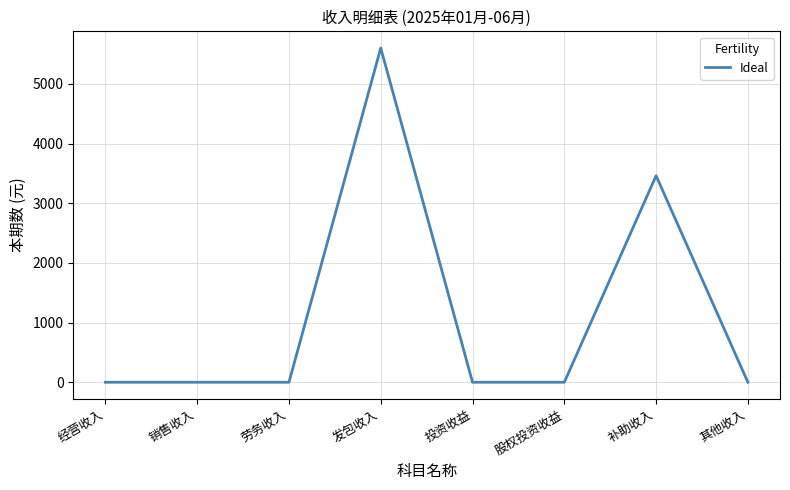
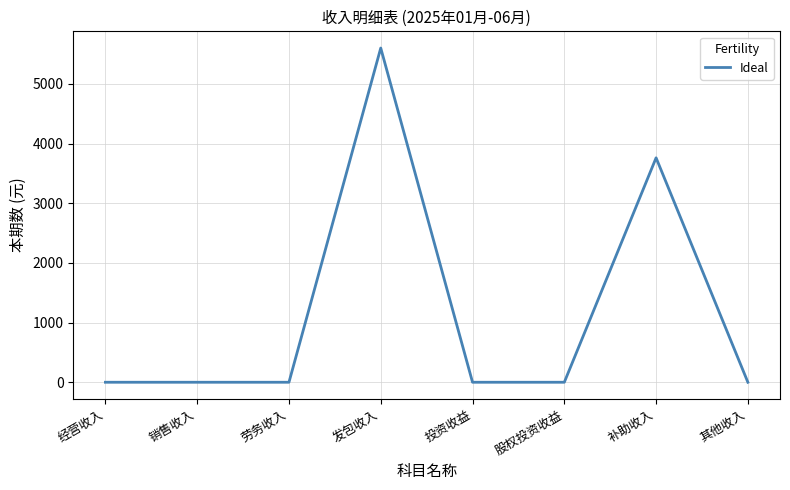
  {
    "经营收入": 0,
    "销售收入": 0,
    "劳务收入": 0,
    "发包收入": 5600,
    "投资收益": 0,
    "股权投资收益": 0,
-   "补助收入": 3500,
+   "补助收入": 3800,
    "其他收入": 0
  }
